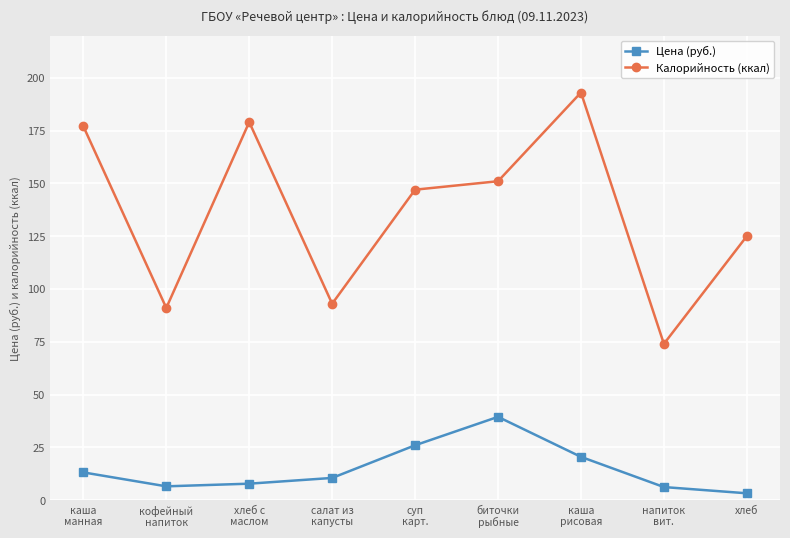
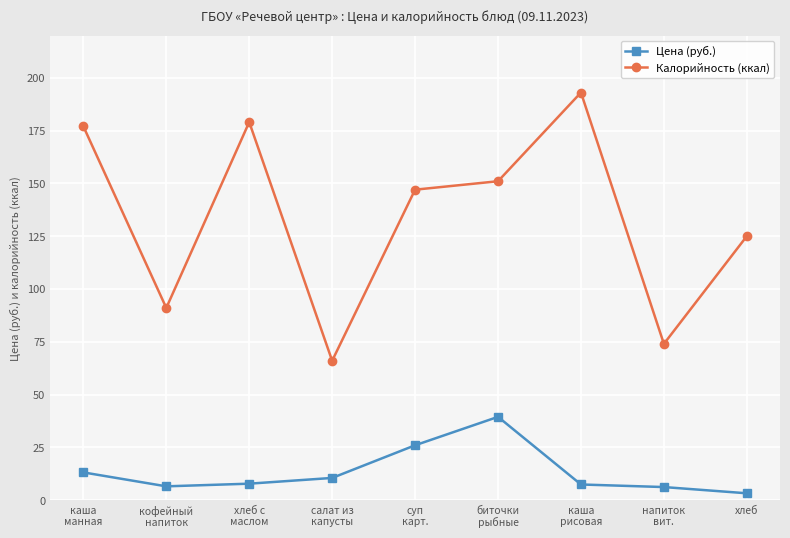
  {
    "Цена (руб.)": {
      "каша манная": 13,
      "кофейный напиток": 7,
      "хлеб с маслом": 8,
      "салат из капусты": 11,
      "суп карт.": 26,
      "биточки рыбные": 39,
-     "каша рисовая": 21,
+     "каша рисовая": 7,
      "напиток вит.": 6,
      "хлеб": 3
    },
    "Калорийность (ккал)": {
      "каша манная": 177,
      "кофейный напиток": 91,
      "хлеб с маслом": 179,
-     "салат из капусты": 93,
+     "салат из капусты": 66,
      "суп карт.": 147,
      "биточки рыбные": 151,
      "каша рисовая": 193,
      "напиток вит.": 74,
      "хлеб": 125
    }
  }
